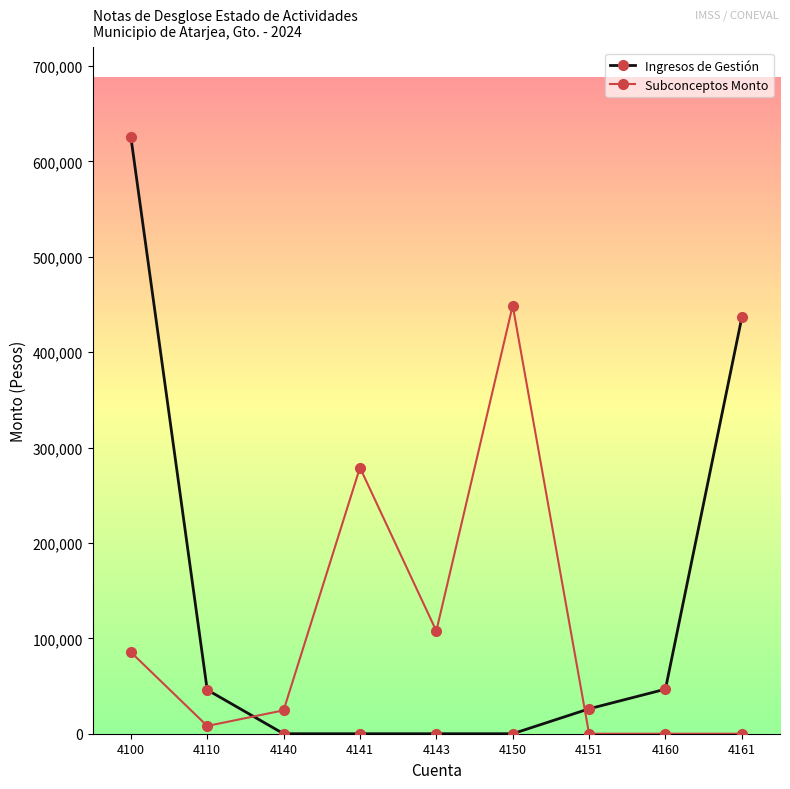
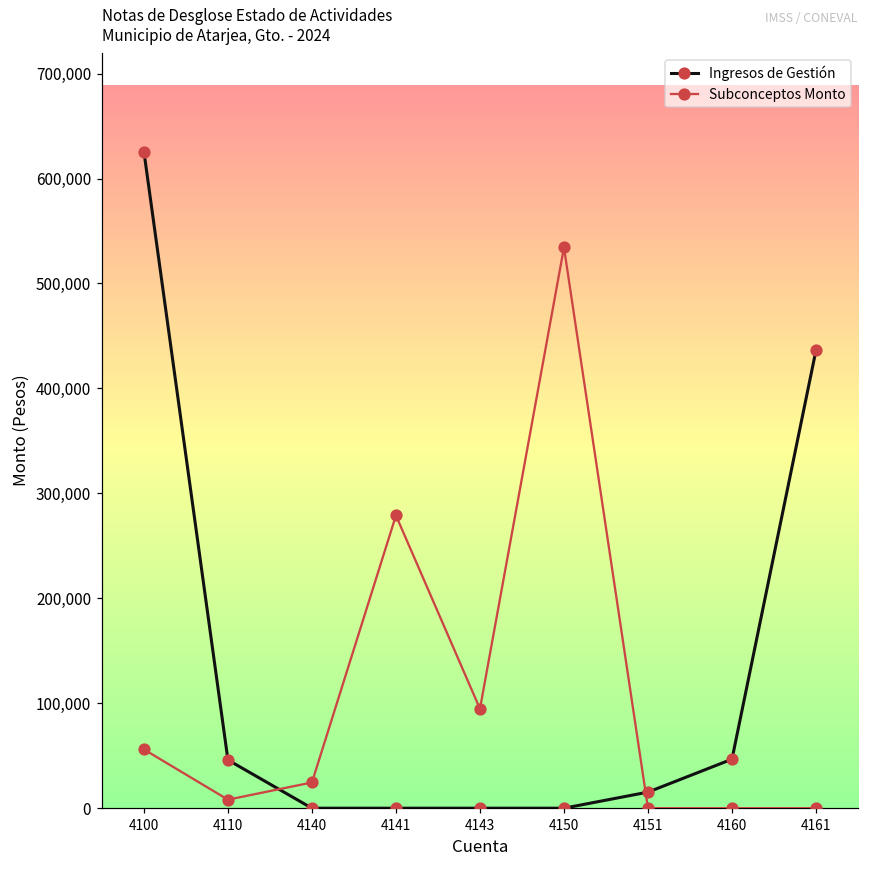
  {
    "Ingresos de Gestión": {
      "4100": "630,000",
      "4110": "50,000",
      "4140": "0",
      "4141": "0",
      "4143": "0",
      "4150": "0",
-     "4151": "30,000",
+     "4151": "20,000",
      "4160": "50,000",
      "4161": "440,000"
    },
    "Subconceptos Monto": {
-     "4100": "90,000",
+     "4100": "60,000",
      "4110": "10,000",
      "4140": "20,000",
      "4141": "280,000",
-     "4143": "110,000",
-     "4150": "450,000",
+     "4143": "90,000",
+     "4150": "530,000",
      "4151": "0",
      "4160": "0",
      "4161": "0"
    }
  }
